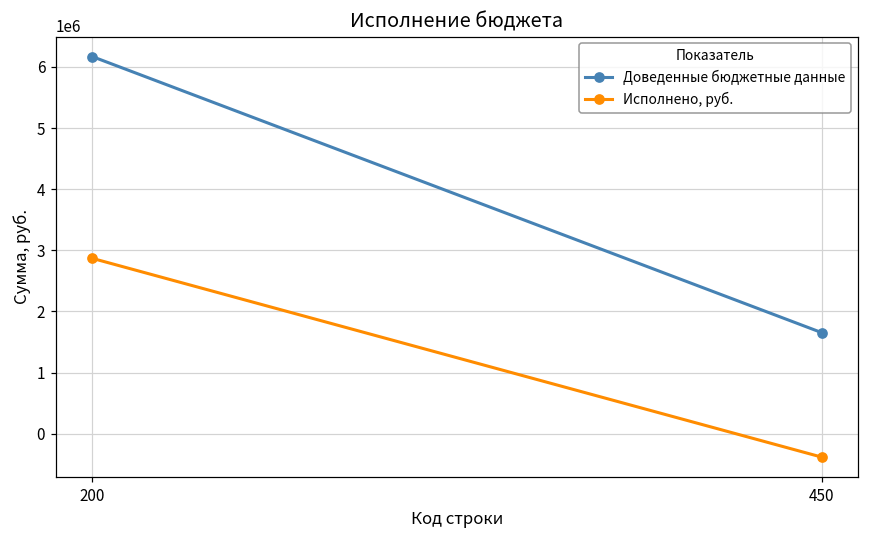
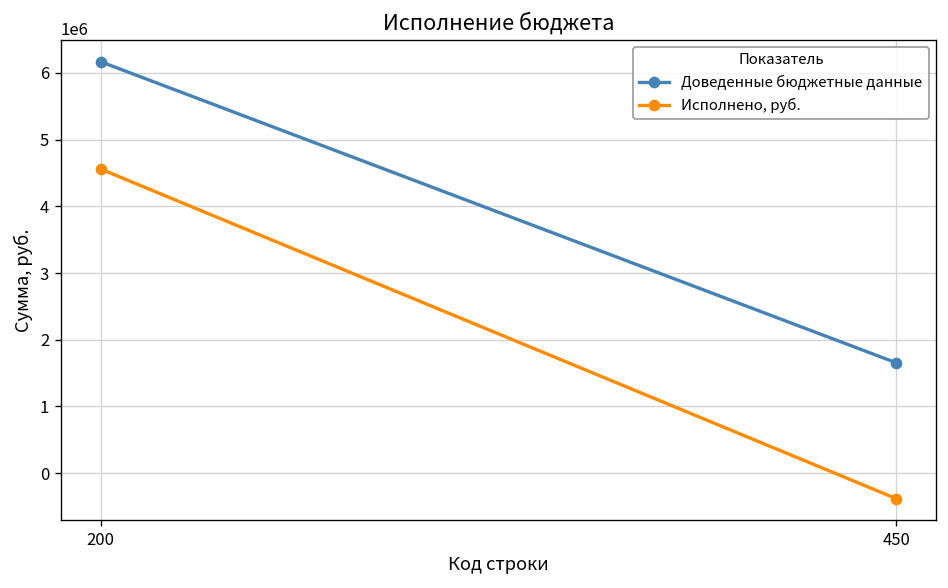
  {
    "Доведенные бюджетные данные": {
      "200": 6200000,
      "450": 1700000
    },
    "Исполнено, руб.": {
-     "200": 2900000,
+     "200": 4600000,
      "450": -400000
    }
  }
